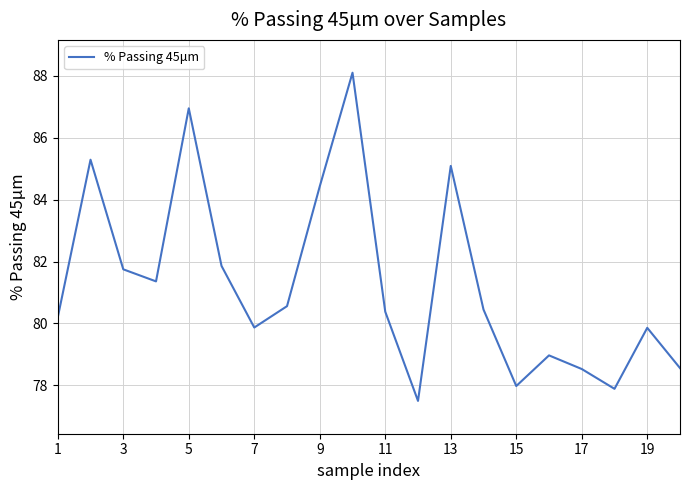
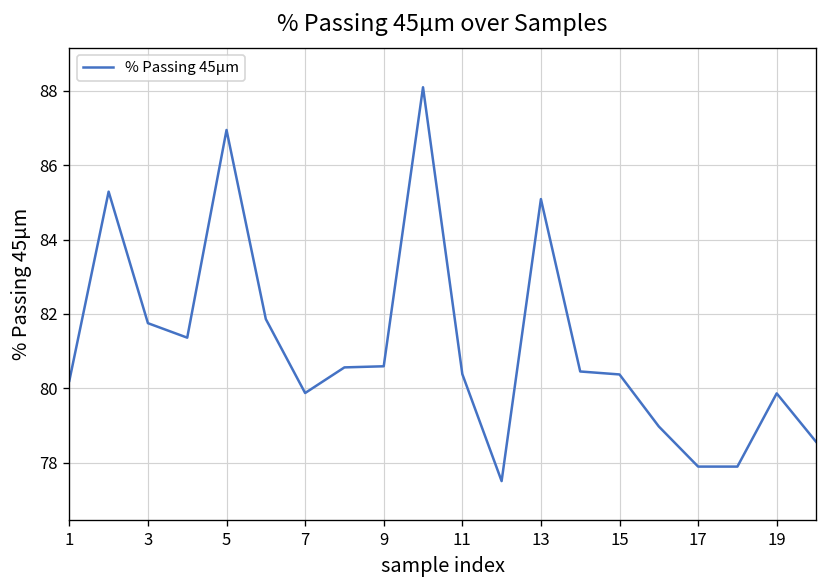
  {
    "1": 80.2,
    "3": 81.8,
    "5": 87.0,
    "7": 79.9,
-   "9": 84.4,
+   "9": 80.6,
    "11": 80.4,
    "13": 85.1,
-   "15": 78.0,
-   "17": 78.5,
+   "15": 80.4,
+   "17": 77.9,
    "19": 79.9
  }
